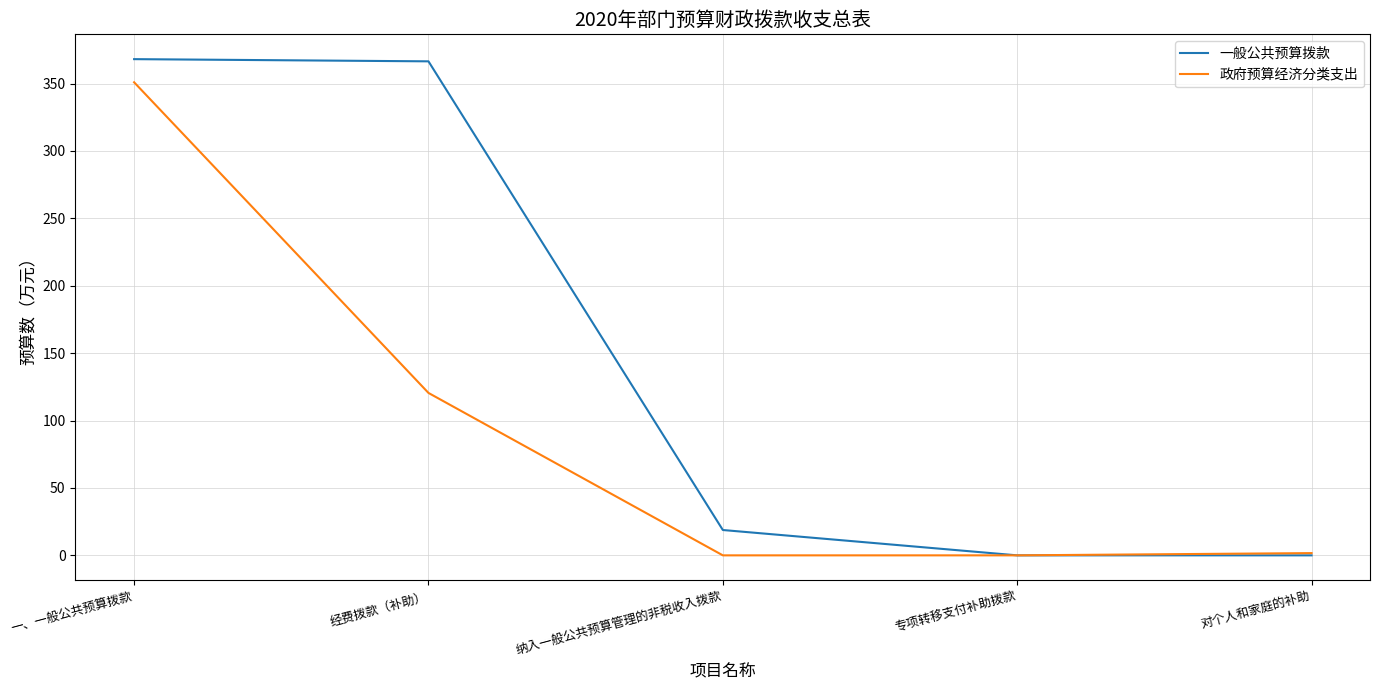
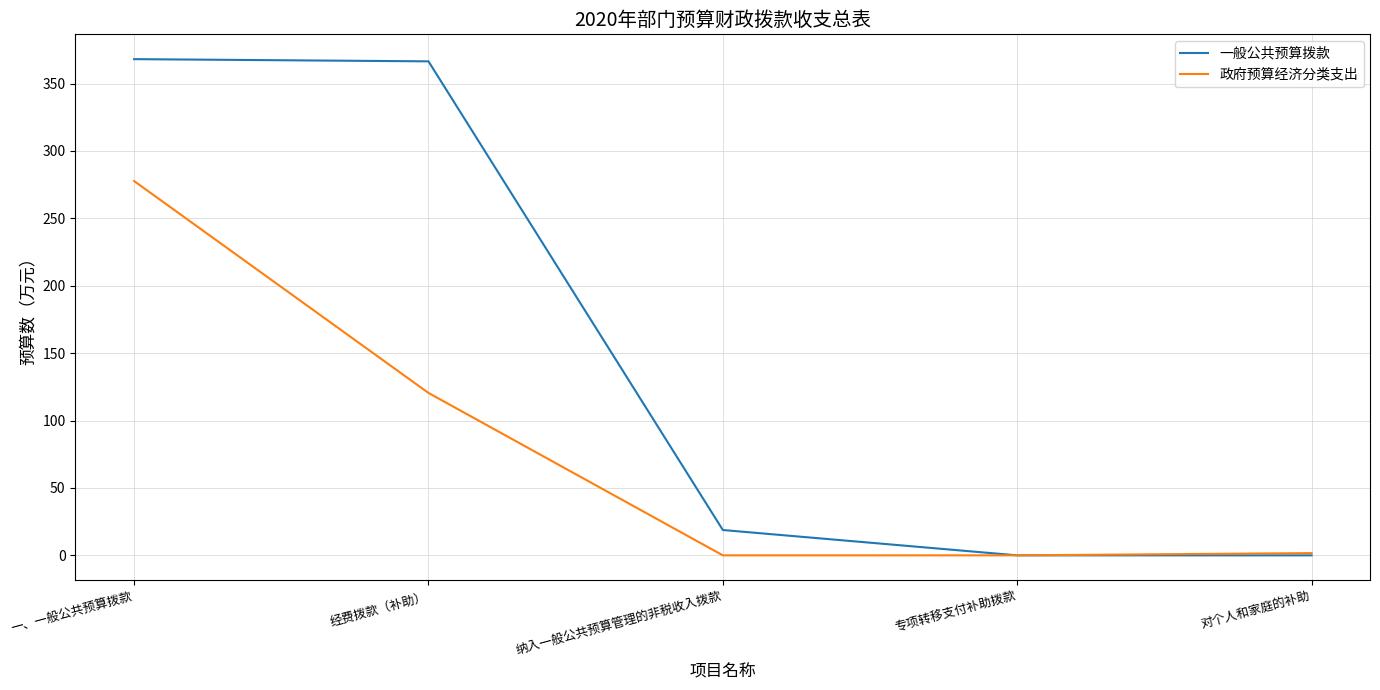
  {
    "一般公共预算拨款": {
      "一、一般公共预算拨款": 368,
      "经费拨款（补助）": 366,
      "纳入一般公共预算管理的非税收入拨款": 19
    },
    "政府预算经济分类支出": {
-     "一、一般公共预算拨款": 351,
+     "一、一般公共预算拨款": 278,
      "经费拨款（补助）": 120,
      "纳入一般公共预算管理的非税收入拨款": 0
    }
  }
